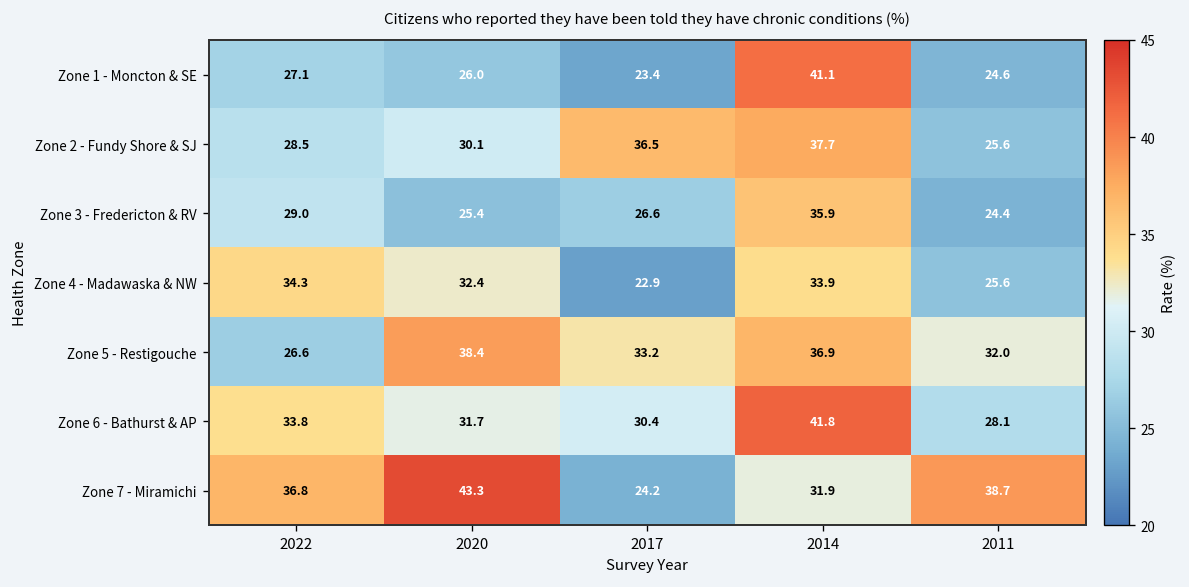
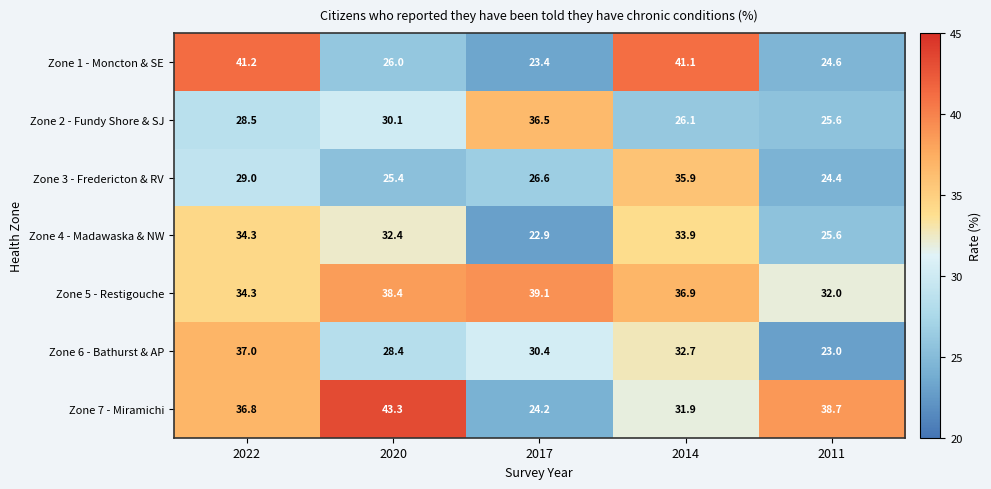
  {
    "Zone 1 - Moncton & SE": {
-     "2022": 27.1,
+     "2022": 41.2,
      "2020": 26.0,
      "2017": 23.4,
      "2014": 41.1,
      "2011": 24.6
    },
    "Zone 2 - Fundy Shore & SJ": {
      "2022": 28.5,
      "2020": 30.1,
      "2017": 36.5,
-     "2014": 37.7,
+     "2014": 26.1,
      "2011": 25.6
    },
    "Zone 3 - Fredericton & RV": {
      "2022": 29.0,
      "2020": 25.4,
      "2017": 26.6,
      "2014": 35.9,
      "2011": 24.4
    },
    "Zone 4 - Madawaska & NW": {
      "2022": 34.3,
      "2020": 32.4,
      "2017": 22.9,
      "2014": 33.9,
      "2011": 25.6
    },
    "Zone 5 - Restigouche": {
-     "2022": 26.6,
+     "2022": 34.3,
      "2020": 38.4,
-     "2017": 33.2,
+     "2017": 39.1,
      "2014": 36.9,
      "2011": 32.0
    },
    "Zone 6 - Bathurst & AP": {
-     "2022": 33.8,
-     "2020": 31.7,
+     "2022": 37.0,
+     "2020": 28.4,
      "2017": 30.4,
-     "2014": 41.8,
-     "2011": 28.1
+     "2014": 32.7,
+     "2011": 23.0
    },
    "Zone 7 - Miramichi": {
      "2022": 36.8,
      "2020": 43.3,
      "2017": 24.2,
      "2014": 31.9,
      "2011": 38.7
    }
  }
